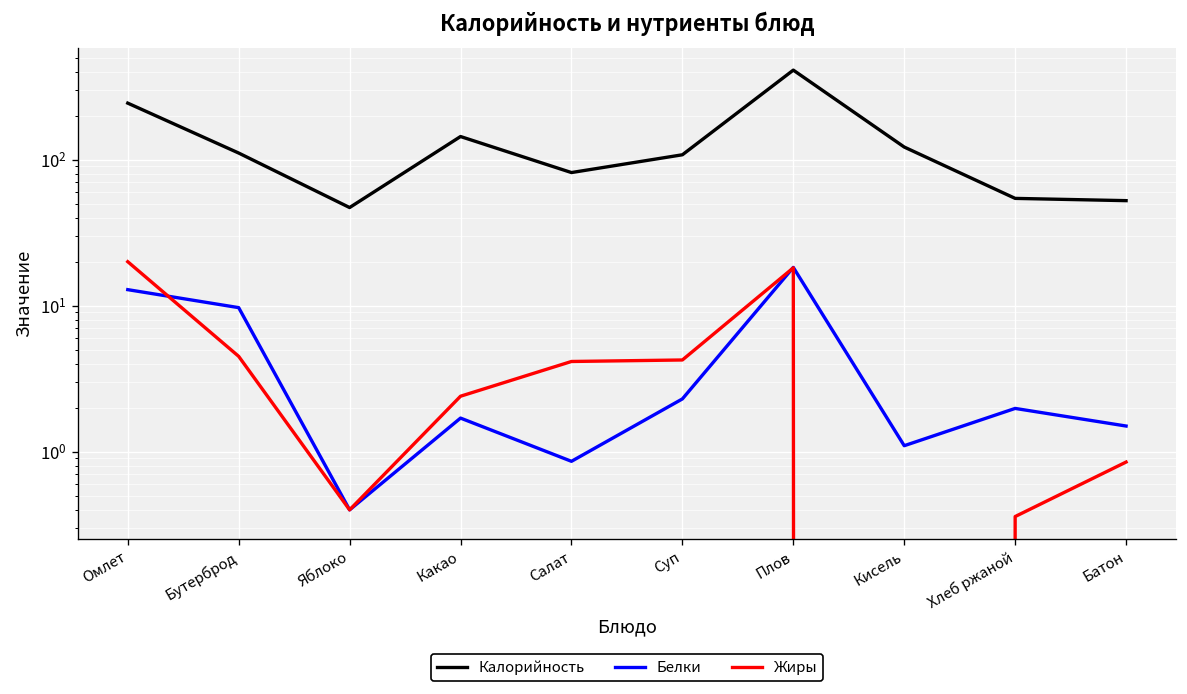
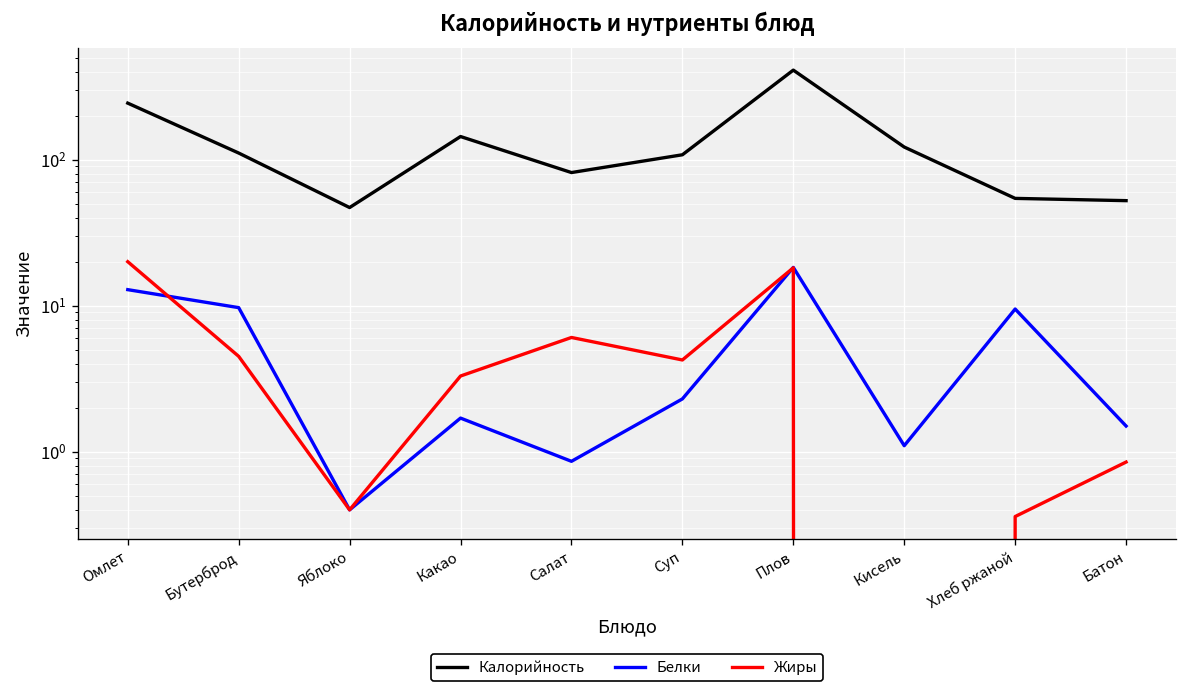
  {
    "Калорийность": {
      "Омлет": 240,
      "Бутерброд": 110,
      "Яблоко": 47,
      "Какао": 140,
      "Салат": 80,
      "Суп": 110,
      "Плов": 410,
      "Кисель": 120,
      "Хлеб ржаной": 50,
      "Батон": 52
    },
    "Белки": {
      "Омлет": 13,
      "Бутерброд": 10,
      "Какао": 1.7,
      "Салат": 0.9,
      "Суп": 2.3,
      "Кисель": 1.1,
-     "Хлеб ржаной": 2.0,
+     "Хлеб ржаной": 9,
      "Батон": 1.5
    },
    "Жиры": {
      "Омлет": 20,
      "Бутерброд": 4.5,
-     "Какао": 2.4,
-     "Салат": 4.2,
+     "Какао": 3.3,
+     "Салат": 6,
      "Суп": 4.3,
      "Хлеб ржаной": 0.36,
      "Батон": 0.9
    }
  }
